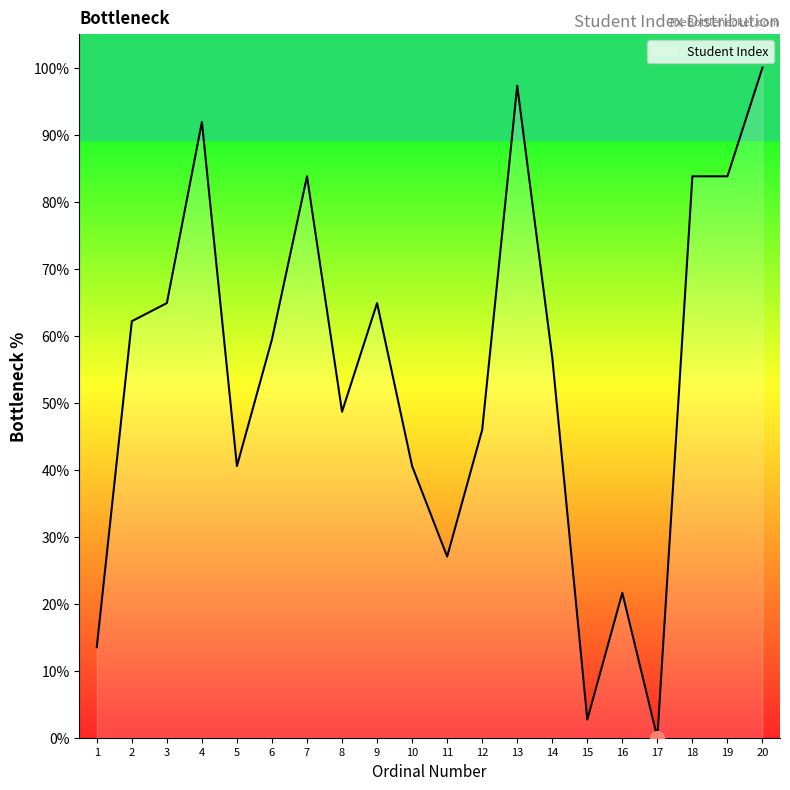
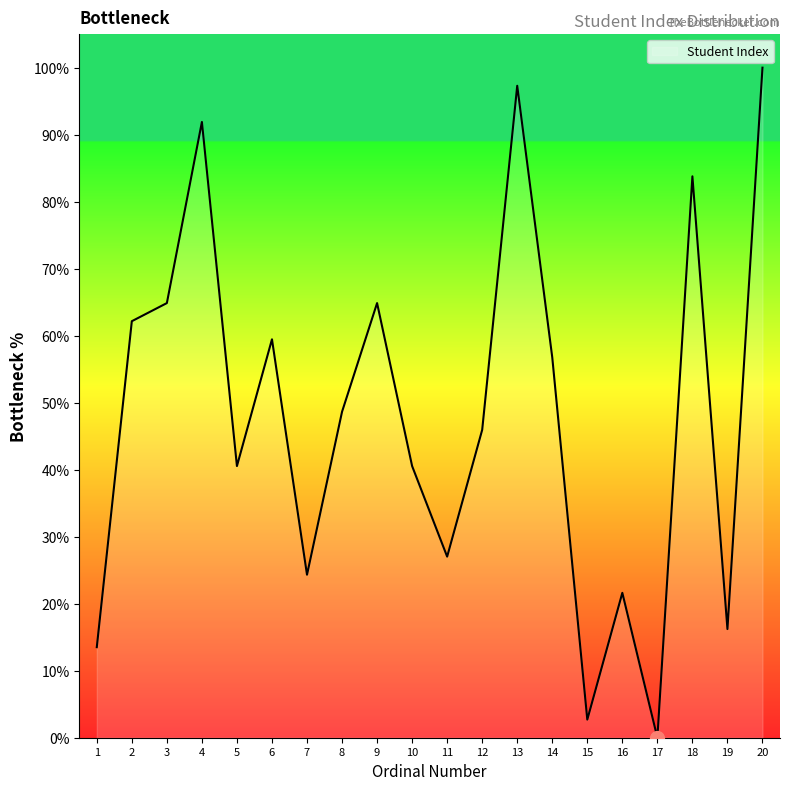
  {
    "Student Index": {
      "1": "14%",
      "2": "62%",
      "3": "65%",
      "4": "92%",
      "5": "41%",
      "6": "59%",
-     "7": "84%",
+     "7": "24%",
      "8": "49%",
      "9": "65%",
      "10": "41%",
      "11": "27%",
      "12": "46%",
      "13": "97%",
      "14": "57%",
      "15": "3%",
      "16": "22%",
      "18": "84%",
-     "19": "84%",
+     "19": "16%",
      "20": "100%"
    }
  }
